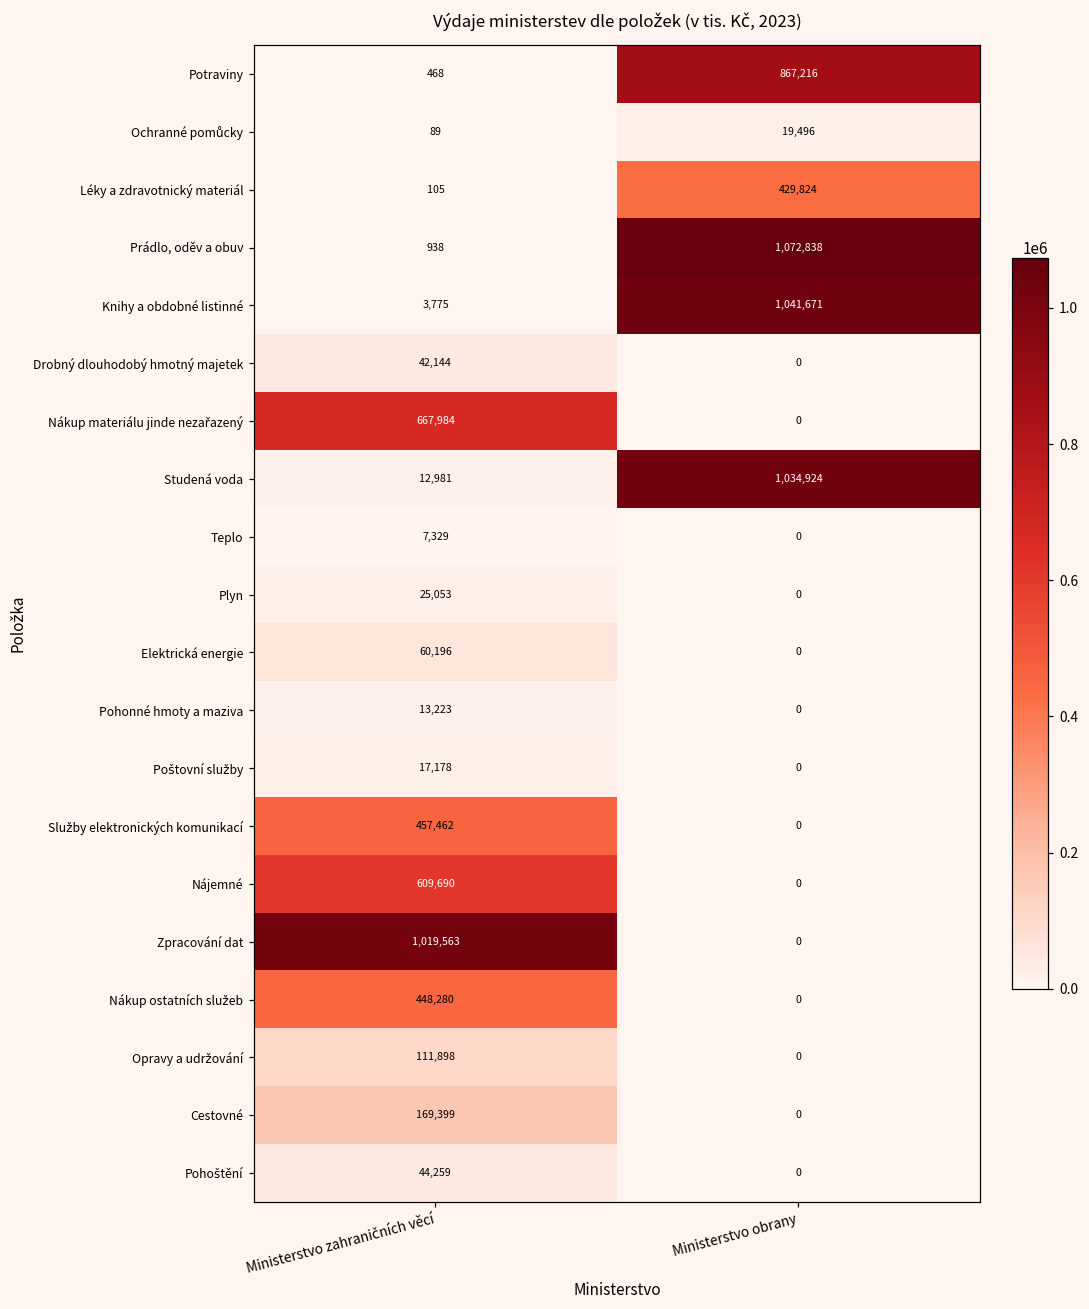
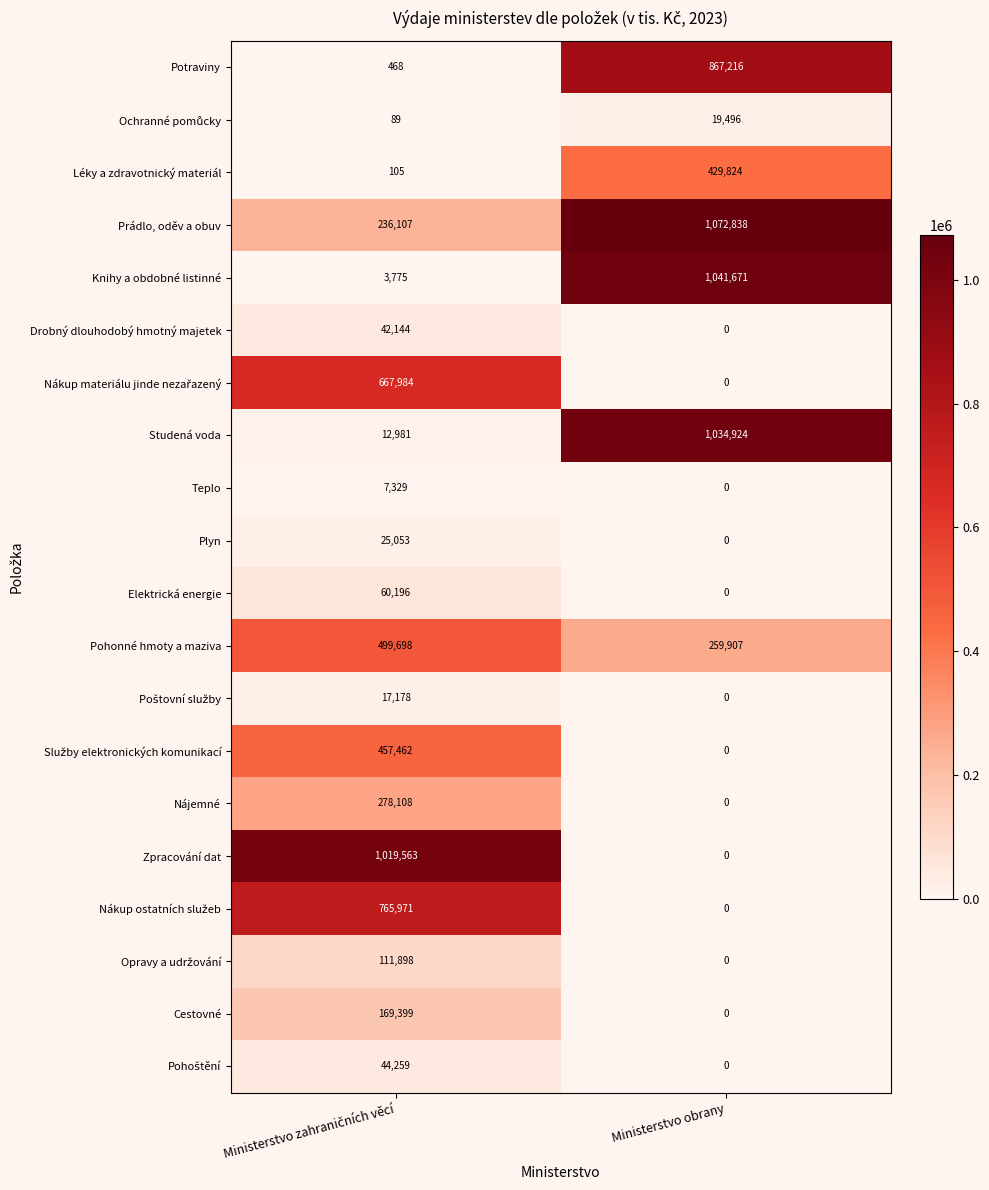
  {
    "Potraviny": {
      "Ministerstvo zahraničních věcí": "468",
      "Ministerstvo obrany": "867,216"
    },
    "Ochranné pomůcky": {
      "Ministerstvo zahraničních věcí": "89",
      "Ministerstvo obrany": "19,496"
    },
    "Léky a zdravotnický materiál": {
      "Ministerstvo zahraničních věcí": "105",
      "Ministerstvo obrany": "429,824"
    },
    "Prádlo, oděv a obuv": {
-     "Ministerstvo zahraničních věcí": "938",
+     "Ministerstvo zahraničních věcí": "236,107",
      "Ministerstvo obrany": "1,072,838"
    },
    "Knihy a obdobné listinné": {
      "Ministerstvo zahraničních věcí": "3,775",
      "Ministerstvo obrany": "1,041,671"
    },
    "Drobný dlouhodobý hmotný majetek": {
      "Ministerstvo zahraničních věcí": "42,144",
      "Ministerstvo obrany": "0"
    },
    "Nákup materiálu jinde nezařazený": {
      "Ministerstvo zahraničních věcí": "667,984",
      "Ministerstvo obrany": "0"
    },
    "Studená voda": {
      "Ministerstvo zahraničních věcí": "12,981",
      "Ministerstvo obrany": "1,034,924"
    },
    "Teplo": {
      "Ministerstvo zahraničních věcí": "7,329",
      "Ministerstvo obrany": "0"
    },
    "Plyn": {
      "Ministerstvo zahraničních věcí": "25,053",
      "Ministerstvo obrany": "0"
    },
    "Elektrická energie": {
      "Ministerstvo zahraničních věcí": "60,196",
      "Ministerstvo obrany": "0"
    },
    "Pohonné hmoty a maziva": {
-     "Ministerstvo zahraničních věcí": "13,223",
-     "Ministerstvo obrany": "0"
+     "Ministerstvo zahraničních věcí": "499,698",
+     "Ministerstvo obrany": "259,907"
    },
    "Poštovní služby": {
      "Ministerstvo zahraničních věcí": "17,178",
      "Ministerstvo obrany": "0"
    },
    "Služby elektronických komunikací": {
      "Ministerstvo zahraničních věcí": "457,462",
      "Ministerstvo obrany": "0"
    },
    "Nájemné": {
-     "Ministerstvo zahraničních věcí": "609,690",
+     "Ministerstvo zahraničních věcí": "278,108",
      "Ministerstvo obrany": "0"
    },
    "Zpracování dat": {
      "Ministerstvo zahraničních věcí": "1,019,563",
      "Ministerstvo obrany": "0"
    },
    "Nákup ostatních služeb": {
-     "Ministerstvo zahraničních věcí": "448,280",
+     "Ministerstvo zahraničních věcí": "765,971",
      "Ministerstvo obrany": "0"
    },
    "Opravy a udržování": {
      "Ministerstvo zahraničních věcí": "111,898",
      "Ministerstvo obrany": "0"
    },
    "Cestovné": {
      "Ministerstvo zahraničních věcí": "169,399",
      "Ministerstvo obrany": "0"
    },
    "Pohoštění": {
      "Ministerstvo zahraničních věcí": "44,259",
      "Ministerstvo obrany": "0"
    }
  }
